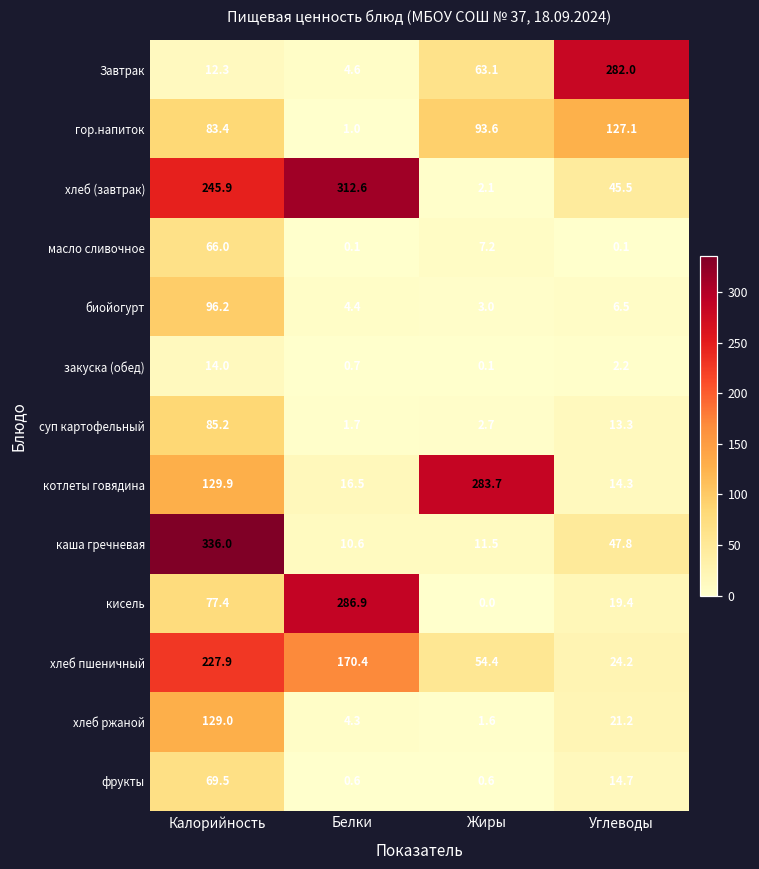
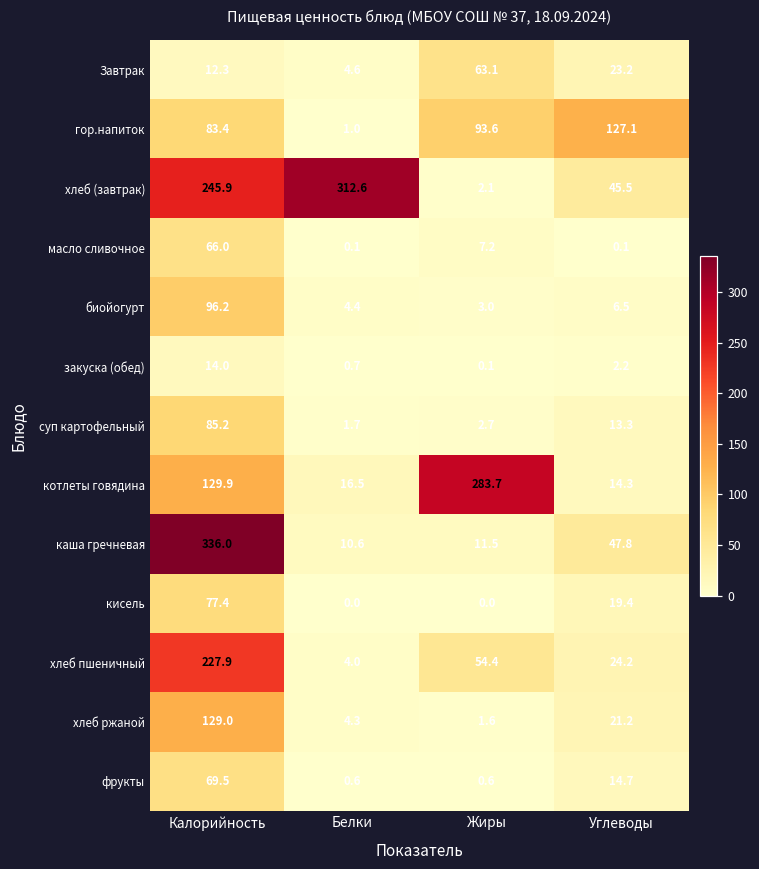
  {
    "Завтрак": {
      "Калорийность": 12.3,
      "Белки": 4.6,
      "Жиры": 63.1,
-     "Углеводы": 282.0
+     "Углеводы": 23.2
    },
    "гор.напиток": {
      "Калорийность": 83.4,
      "Белки": 1.0,
      "Жиры": 93.6,
      "Углеводы": 127.1
    },
    "хлеб (завтрак)": {
      "Калорийность": 245.9,
      "Белки": 312.6,
      "Жиры": 2.1,
      "Углеводы": 45.5
    },
    "масло сливочное": {
      "Калорийность": 66.0,
      "Белки": 0.1,
      "Жиры": 7.2,
      "Углеводы": 0.1
    },
    "биойогурт": {
      "Калорийность": 96.2,
      "Белки": 4.4,
      "Жиры": 3.0,
      "Углеводы": 6.5
    },
    "закуска (обед)": {
      "Калорийность": 14.0,
      "Белки": 0.7,
      "Жиры": 0.1,
      "Углеводы": 2.2
    },
    "суп картофельный": {
      "Калорийность": 85.2,
      "Белки": 1.7,
      "Жиры": 2.7,
      "Углеводы": 13.3
    },
    "котлеты говядина": {
      "Калорийность": 129.9,
      "Белки": 16.5,
      "Жиры": 283.7,
      "Углеводы": 14.3
    },
    "каша гречневая": {
      "Калорийность": 336.0,
      "Белки": 10.6,
      "Жиры": 11.5,
      "Углеводы": 47.8
    },
    "кисель": {
      "Калорийность": 77.4,
-     "Белки": 286.9,
+     "Белки": 0.0,
      "Жиры": 0.0,
      "Углеводы": 19.4
    },
    "хлеб пшеничный": {
      "Калорийность": 227.9,
-     "Белки": 170.4,
+     "Белки": 4.0,
      "Жиры": 54.4,
      "Углеводы": 24.2
    },
    "хлеб ржаной": {
      "Калорийность": 129.0,
      "Белки": 4.3,
      "Жиры": 1.6,
      "Углеводы": 21.2
    },
    "фрукты": {
      "Калорийность": 69.5,
      "Белки": 0.6,
      "Жиры": 0.6,
      "Углеводы": 14.7
    }
  }
